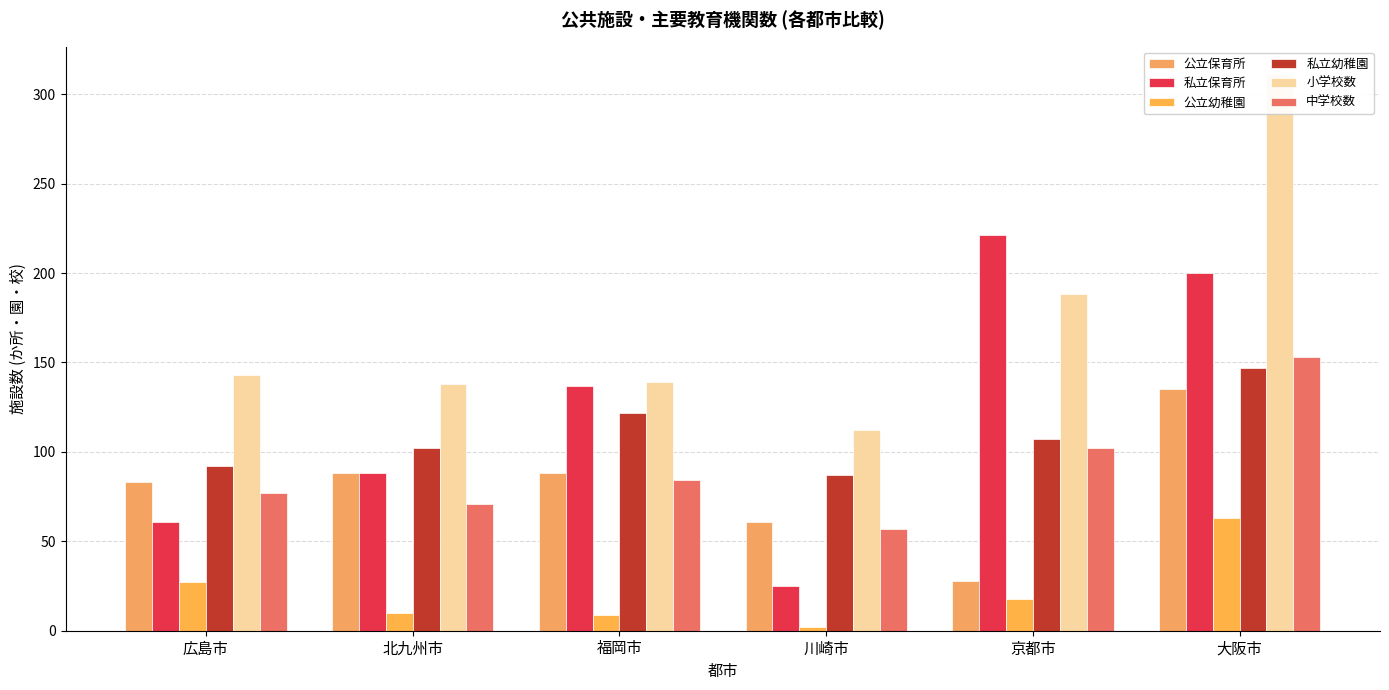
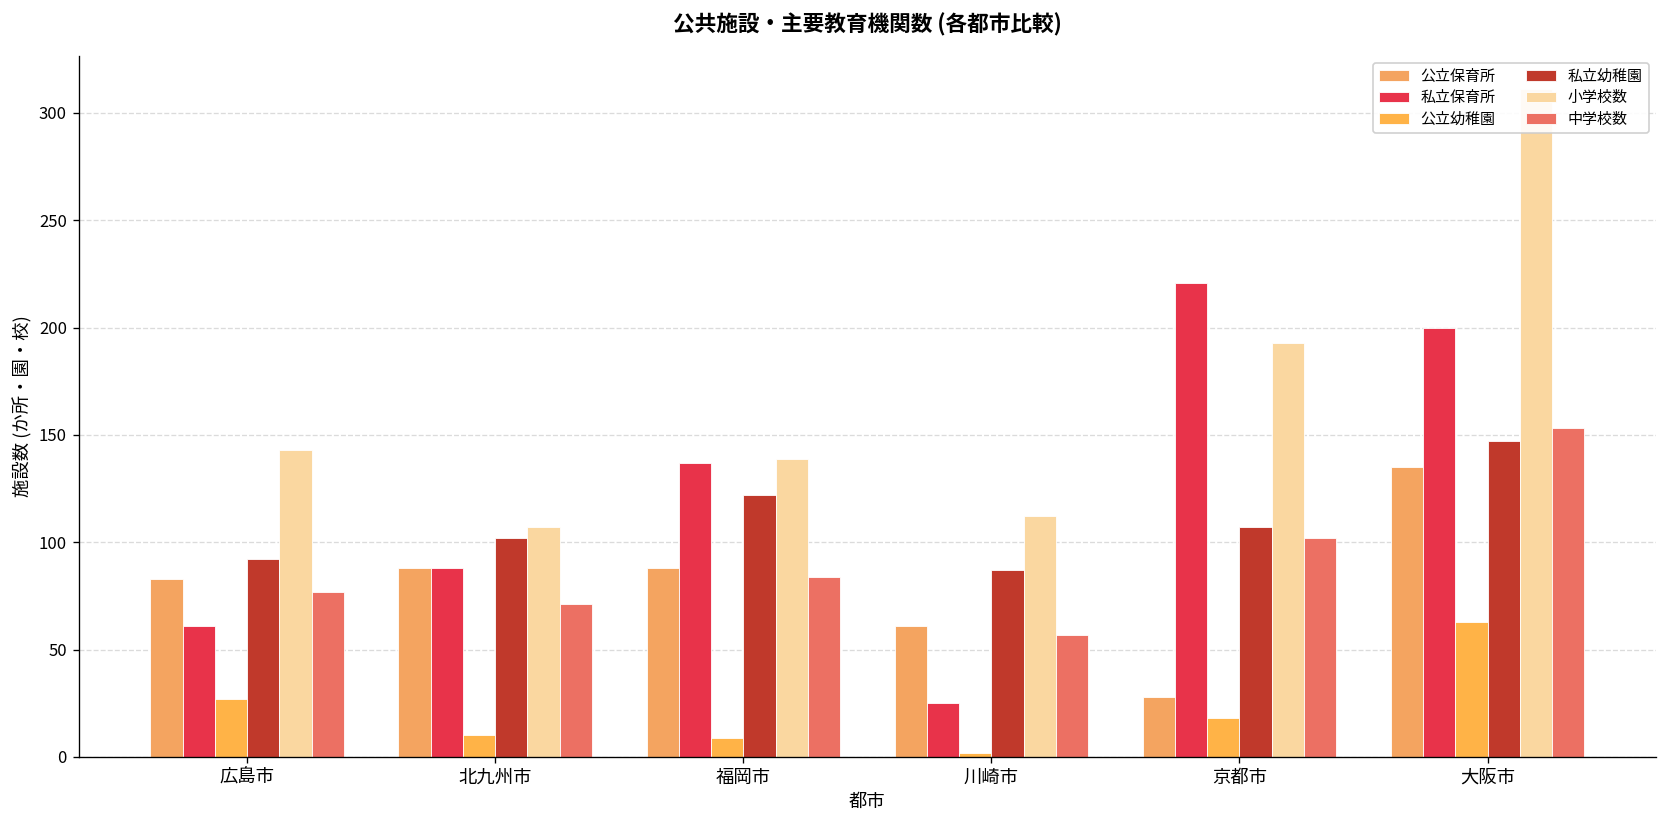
  {
    "小学校数": {
      "広島市": 143,
-     "北九州市": 138,
+     "北九州市": 107,
      "福岡市": 139,
      "川崎市": 112,
-     "京都市": 188
+     "京都市": 193
    }
  }
